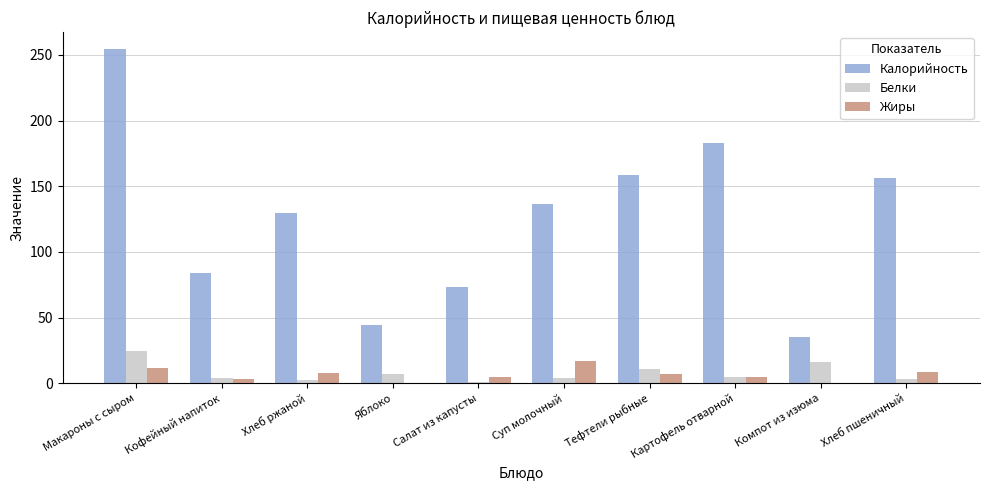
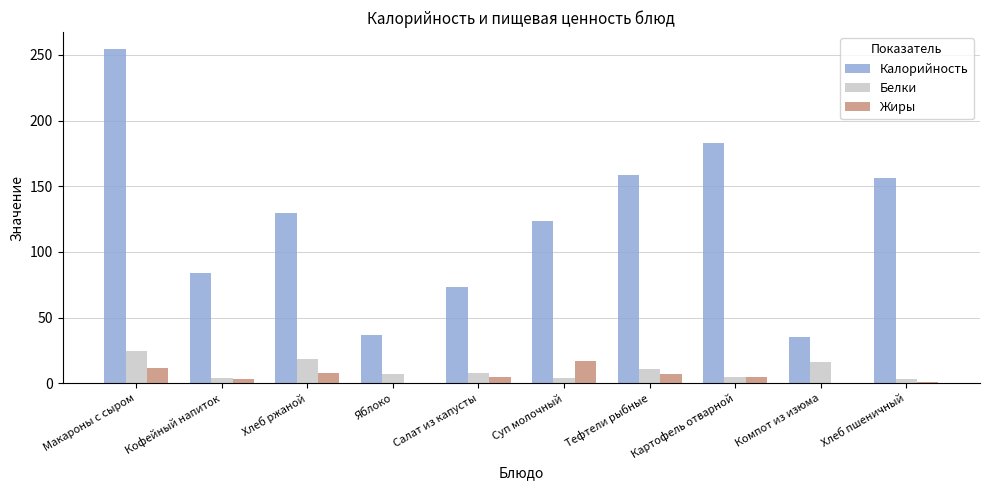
  {
    "Калорийность": {
      "Макароны с сыром": 255,
      "Кофейный напиток": 84,
      "Хлеб ржаной": 130,
-     "Яблоко": 45,
+     "Яблоко": 37,
      "Салат из капусты": 73,
-     "Суп молочный": 136,
+     "Суп молочный": 124,
      "Тефтели рыбные": 159,
      "Картофель отварной": 183,
      "Компот из изюма": 35,
      "Хлеб пшеничный": 156
    },
    "Белки": {
      "Макароны с сыром": 25,
      "Кофейный напиток": 4,
-     "Хлеб ржаной": 3,
+     "Хлеб ржаной": 19,
      "Яблоко": 7,
-     "Салат из капусты": 1,
+     "Салат из капусты": 8,
      "Суп молочный": 4,
      "Тефтели рыбные": 11,
      "Картофель отварной": 5,
      "Компот из изюма": 17,
      "Хлеб пшеничный": 3
    },
    "Жиры": {
      "Макароны с сыром": 12,
      "Кофейный напиток": 4,
      "Хлеб ржаной": 8,
      "Салат из капусты": 5,
      "Суп молочный": 17,
      "Тефтели рыбные": 7,
      "Картофель отварной": 5,
-     "Хлеб пшеничный": 9
+     "Хлеб пшеничный": 1
    }
  }
